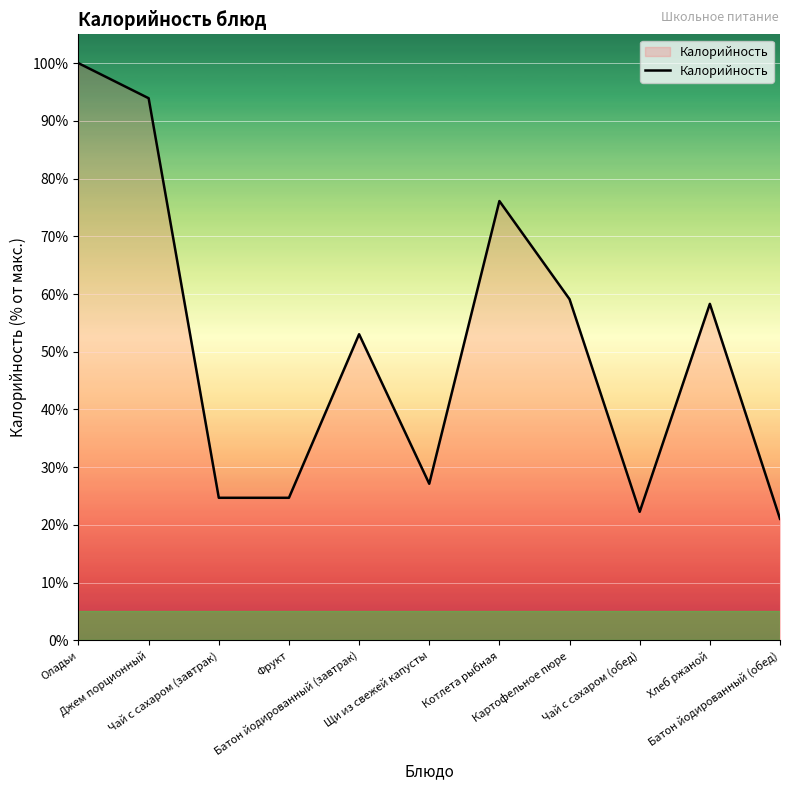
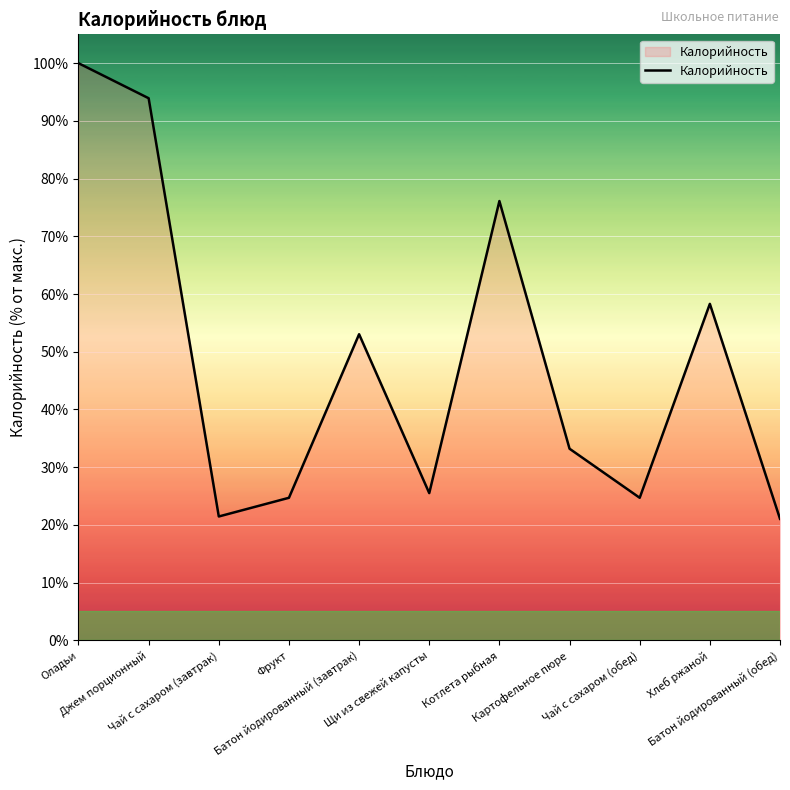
  {
    "Оладьи": "100%",
    "Джем порционный": "94%",
-   "Чай с сахаром (завтрак)": "25%",
+   "Чай с сахаром (завтрак)": "21%",
    "Фрукт": "25%",
    "Батон йодированный (завтрак)": "53%",
-   "Щи из свежей капусты": "27%",
+   "Щи из свежей капусты": "26%",
    "Котлета рыбная": "76%",
-   "Картофельное пюре": "59%",
-   "Чай с сахаром (обед)": "22%",
+   "Картофельное пюре": "33%",
+   "Чай с сахаром (обед)": "25%",
    "Хлеб ржаной": "58%",
    "Батон йодированный (обед)": "21%"
  }
